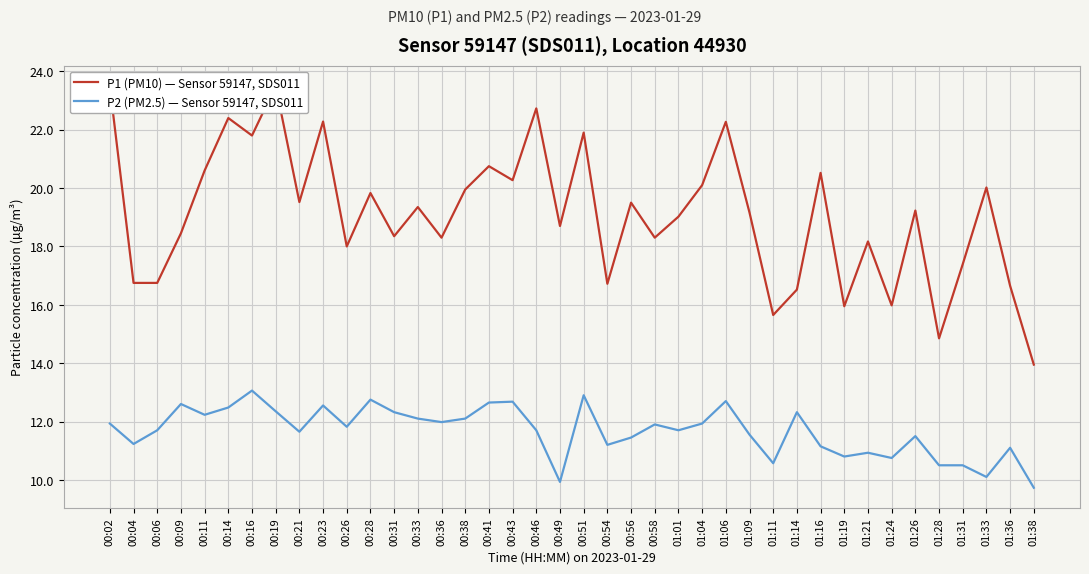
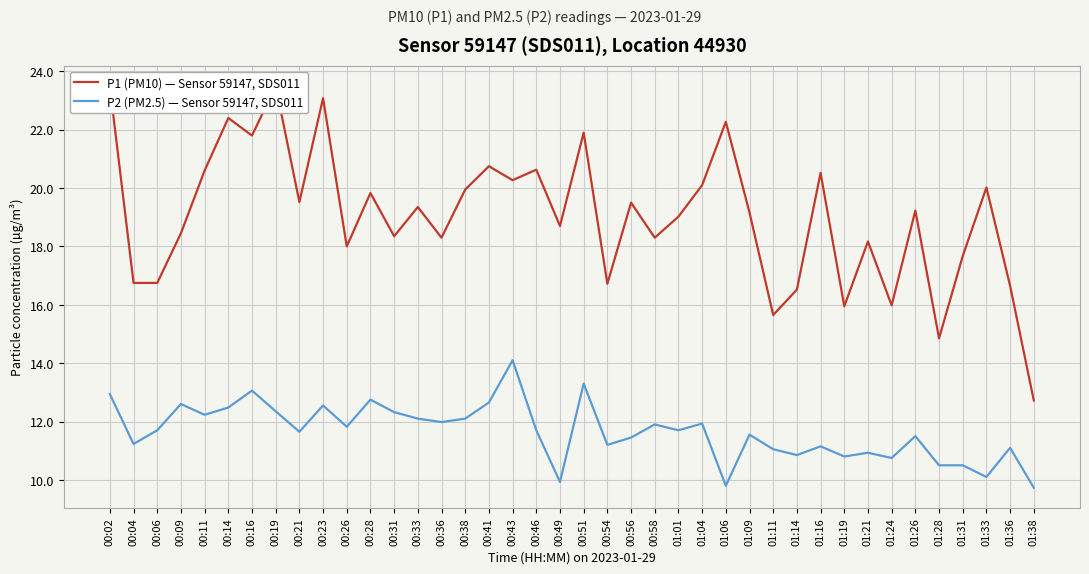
  {
    "P1 (PM10) — Sensor 59147, SDS011": {
      "00:04": 16.8,
      "00:06": 16.8,
      "00:09": 18.5,
      "00:11": 20.6,
      "00:14": 22.4,
      "00:16": 21.8,
      "00:21": 19.5,
-     "00:23": 22.3,
+     "00:23": 23.1,
      "00:26": 18.0,
      "00:28": 19.8,
      "00:31": 18.4,
      "00:33": 19.4,
      "00:36": 18.3,
      "00:38": 20.0,
      "00:41": 20.8,
      "00:43": 20.3,
-     "00:46": 22.7,
+     "00:46": 20.6,
      "00:49": 18.7,
      "00:51": 21.9,
      "00:54": 16.7,
      "00:56": 19.5,
      "00:58": 18.3,
      "01:01": 19.0,
      "01:04": 20.1,
      "01:06": 22.3,
      "01:09": 19.2,
      "01:11": 15.7,
      "01:14": 16.5,
      "01:16": 20.5,
      "01:19": 16.0,
      "01:21": 18.2,
      "01:24": 16.0,
      "01:26": 19.2,
      "01:28": 14.9,
-     "01:31": 17.4,
+     "01:31": 17.7,
      "01:33": 20.0,
      "01:36": 16.7,
-     "01:38": 14.0
+     "01:38": 12.7
    },
    "P2 (PM2.5) — Sensor 59147, SDS011": {
-     "00:02": 11.9,
+     "00:02": 12.9,
      "00:04": 11.2,
      "00:06": 11.7,
      "00:09": 12.6,
      "00:11": 12.2,
      "00:14": 12.5,
      "00:16": 13.1,
      "00:19": 12.4,
      "00:21": 11.7,
      "00:23": 12.6,
      "00:26": 11.8,
      "00:28": 12.8,
      "00:31": 12.3,
      "00:33": 12.1,
      "00:36": 12.0,
      "00:38": 12.1,
      "00:41": 12.7,
-     "00:43": 12.7,
+     "00:43": 14.1,
      "00:46": 11.7,
      "00:49": 9.9,
-     "00:51": 12.9,
+     "00:51": 13.3,
      "00:54": 11.2,
      "00:56": 11.5,
      "00:58": 11.9,
      "01:01": 11.7,
      "01:04": 11.9,
-     "01:06": 12.7,
+     "01:06": 9.8,
      "01:09": 11.6,
-     "01:11": 10.6,
-     "01:14": 12.3,
+     "01:11": 11.1,
+     "01:14": 10.9,
      "01:16": 11.2,
      "01:19": 10.8,
      "01:21": 10.9,
      "01:24": 10.8,
      "01:26": 11.5,
      "01:28": 10.5,
      "01:31": 10.5,
      "01:33": 10.1,
      "01:36": 11.1,
      "01:38": 9.7
    }
  }
